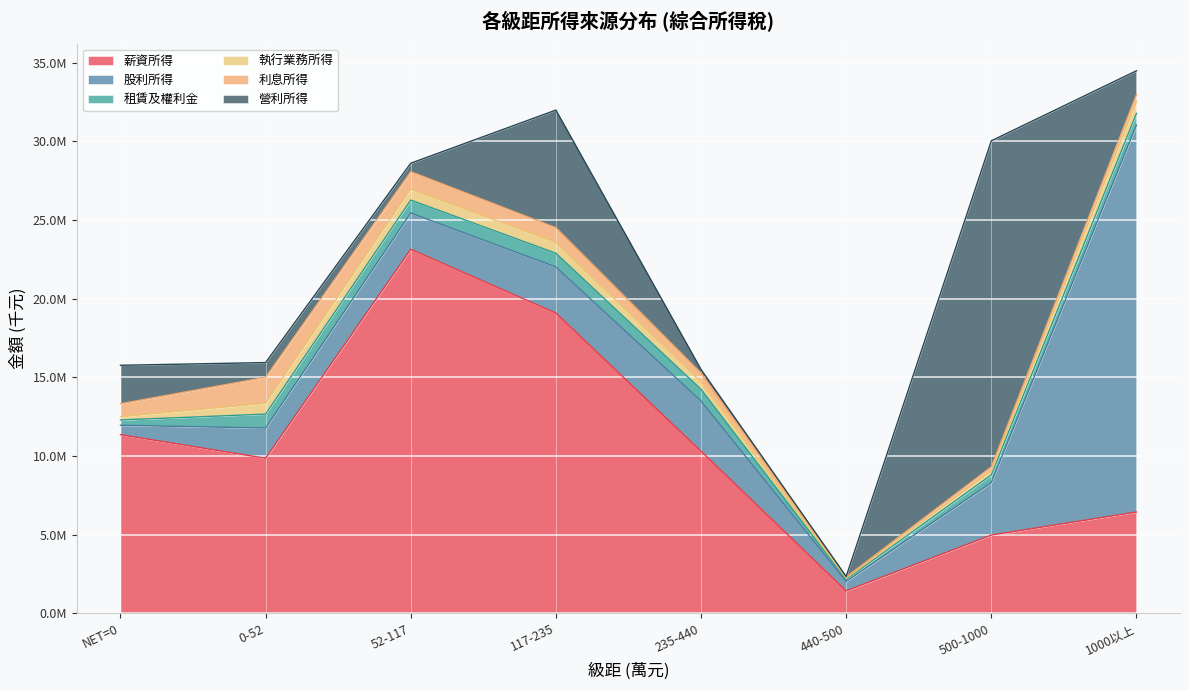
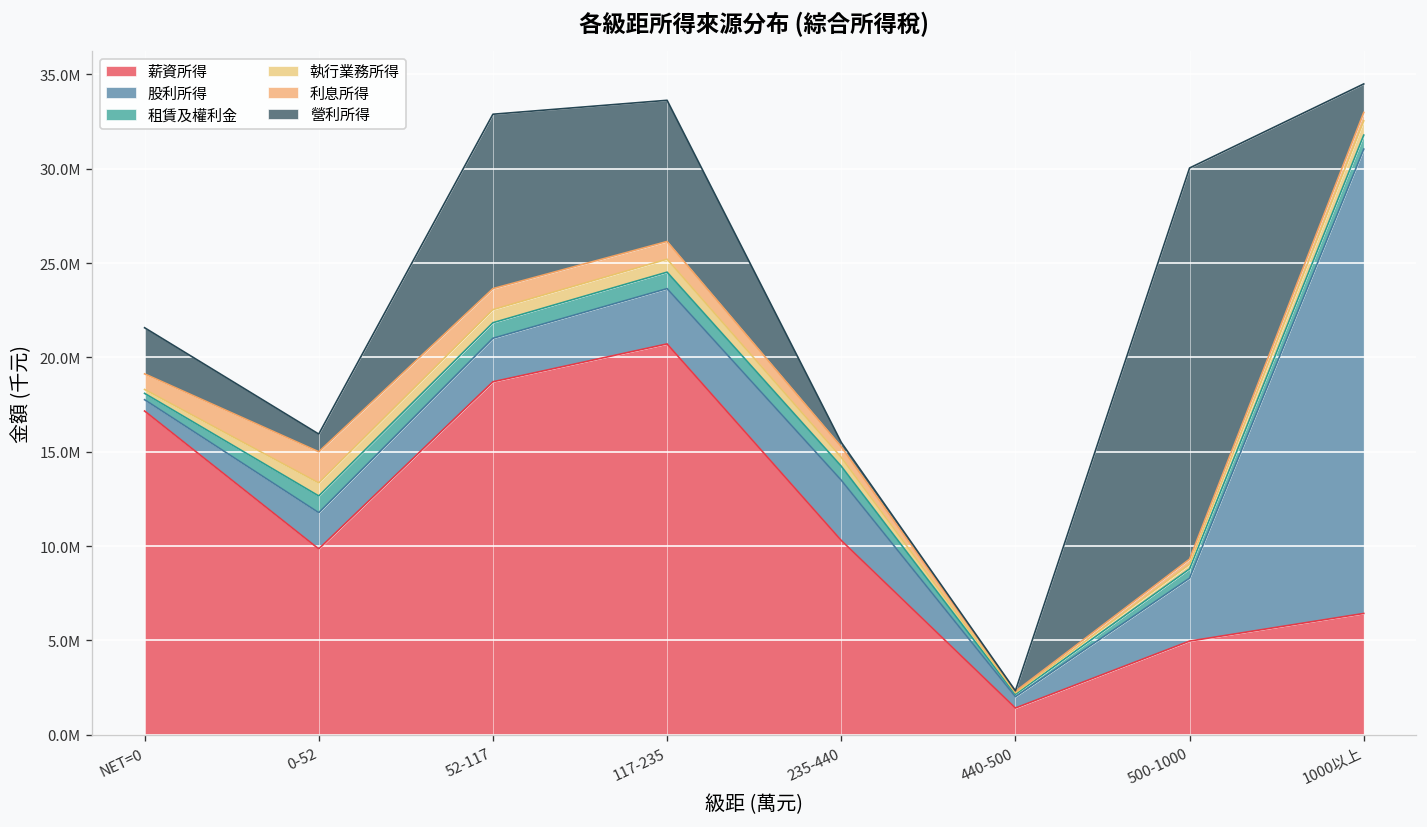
  {
    "薪資所得": {
-     "NET=0": 11300000,
+     "NET=0": 17200000,
      "0-52": 9900000,
-     "52-117": 23100000,
-     "117-235": 19100000,
+     "52-117": 18700000,
+     "117-235": 20700000,
      "235-440": 10300000,
      "440-500": 1400000,
      "500-1000": 5000000,
      "1000以上": 6400000
    },
    "營利所得": {
      "NET=0": 2400000,
      "0-52": 900000,
-     "52-117": 500000,
+     "52-117": 9200000,
      "117-235": 7500000,
      "235-440": 200000,
      "500-1000": 20700000,
      "1000以上": 1500000
    }
  }
